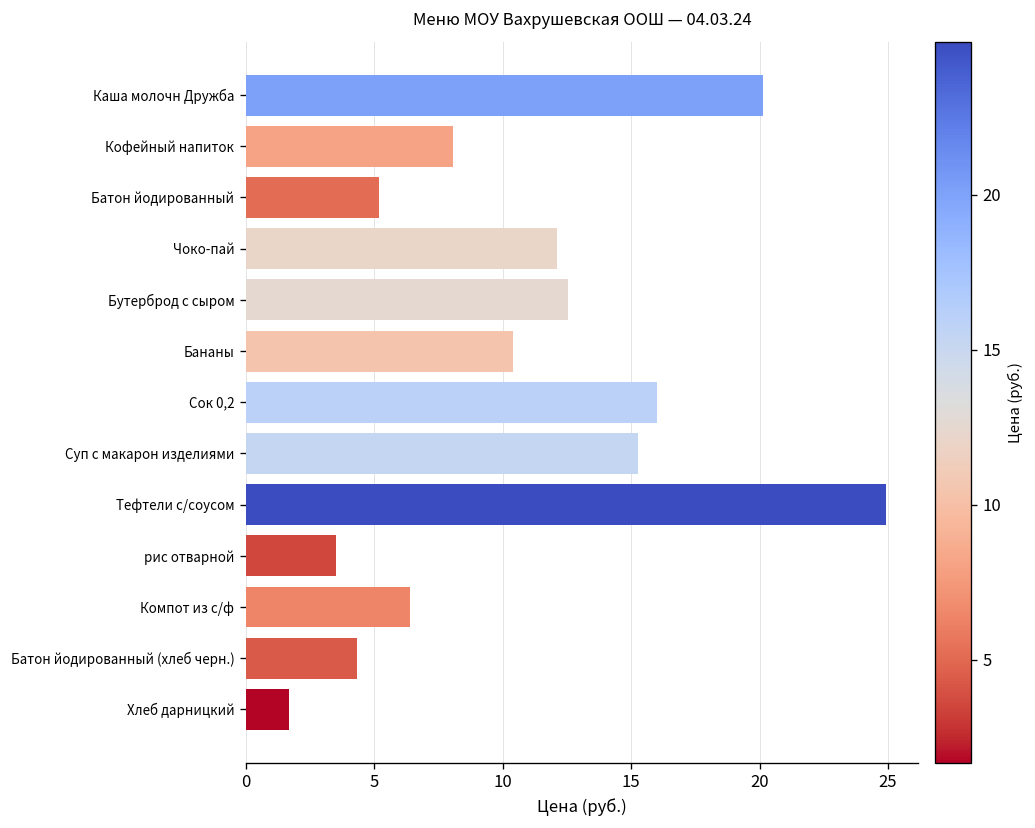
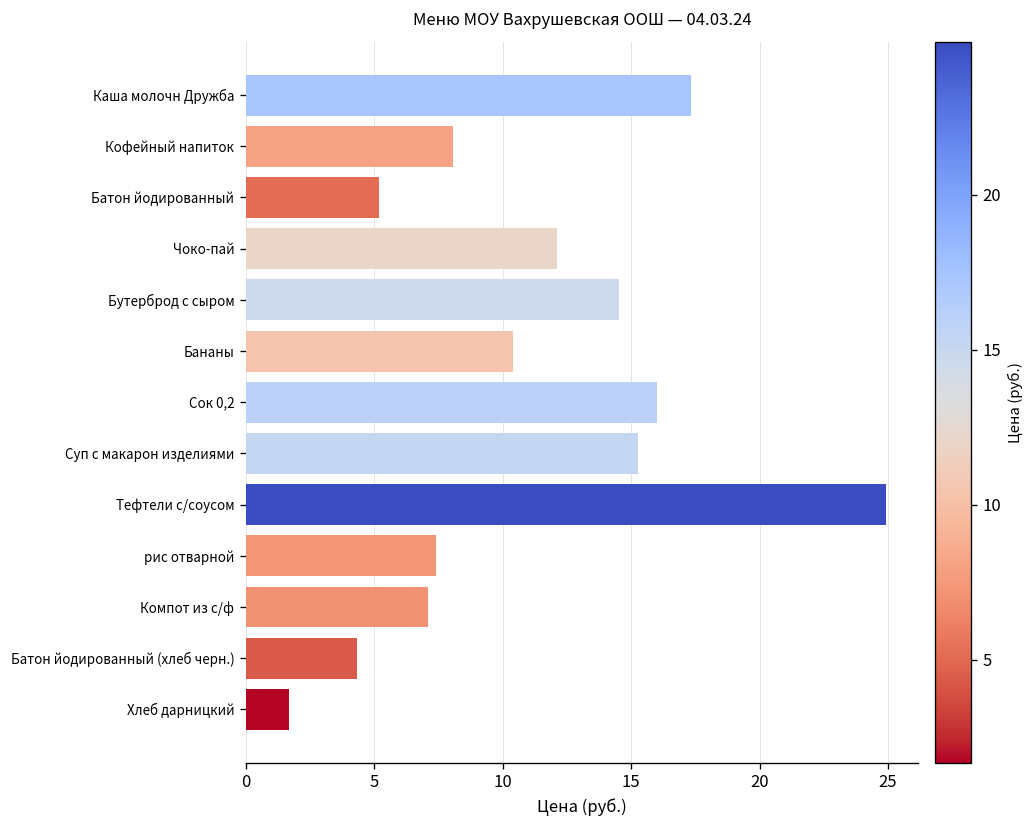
  {
-   "Каша молочн Дружба": 20.1,
+   "Каша молочн Дружба": 17.3,
    "Кофейный напиток": 8.1,
    "Батон йодированный": 5.2,
    "Чоко-пай": 12.1,
-   "Бутерброд с сыром": 12.6,
+   "Бутерброд с сыром": 14.5,
    "Бананы": 10.4,
    "Сок 0,2": 16.0,
    "Суп с макарон изделиями": 15.3,
    "Тефтели с/соусом": 24.9,
-   "рис отварной": 3.5,
-   "Компот из с/ф": 6.4,
+   "рис отварной": 7.4,
+   "Компот из с/ф": 7.1,
    "Батон йодированный (хлеб черн.)": 4.3,
    "Хлеб дарницкий": 1.7
  }
